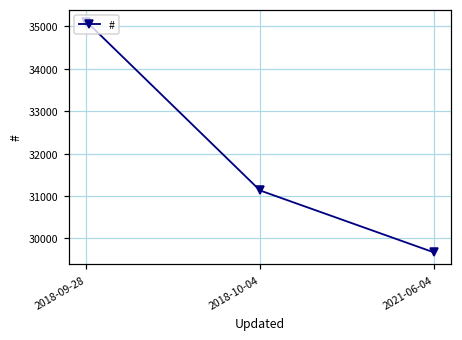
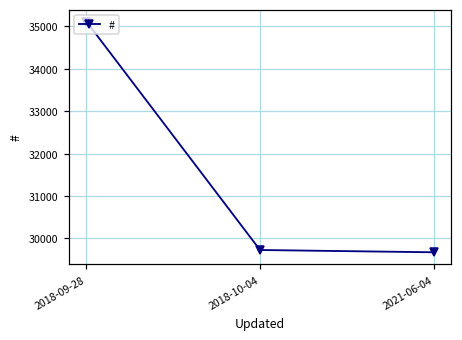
  {
-   "2018-10-04": 31100,
+   "2018-10-04": 29700,
    "2021-06-04": 29700
  }
